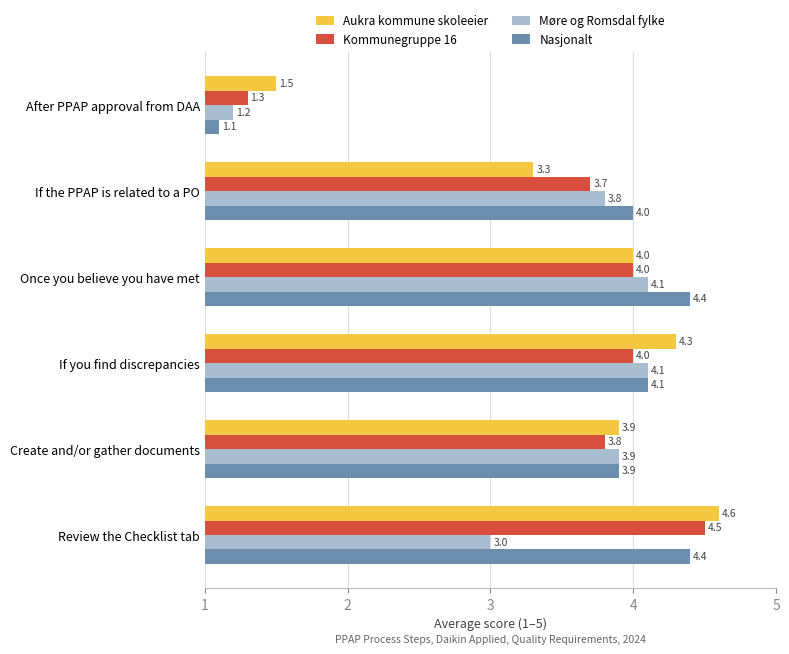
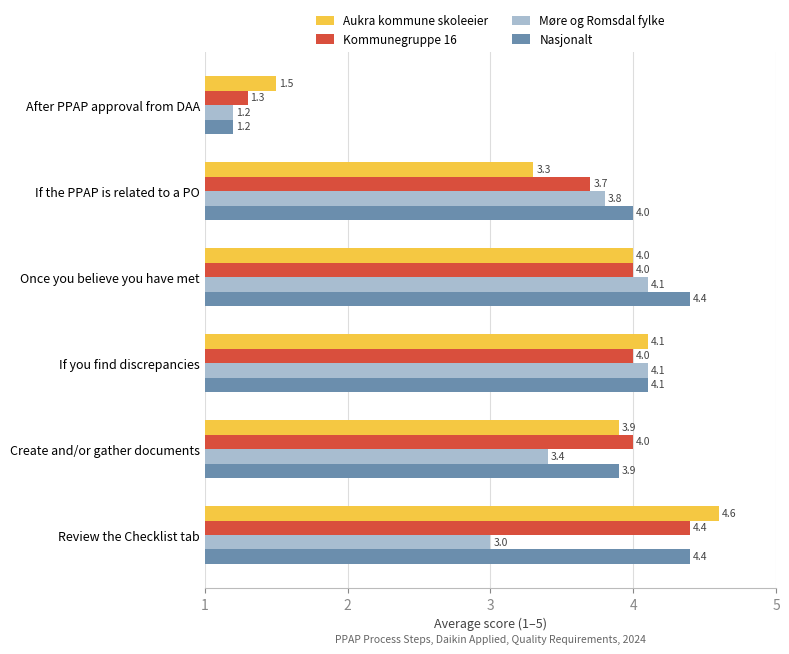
  {
    "Aukra kommune skoleeier": {
      "After PPAP approval from DAA": 1.5,
      "If the PPAP is related to a PO": 3.3,
      "Once you believe you have met": 4.0,
-     "If you find discrepancies": 4.3,
+     "If you find discrepancies": 4.1,
      "Create and/or gather documents": 3.9,
      "Review the Checklist tab": 4.6
    },
    "Kommunegruppe 16": {
      "After PPAP approval from DAA": 1.3,
      "If the PPAP is related to a PO": 3.7,
      "Once you believe you have met": 4.0,
      "If you find discrepancies": 4.0,
-     "Create and/or gather documents": 3.8,
-     "Review the Checklist tab": 4.5
+     "Create and/or gather documents": 4.0,
+     "Review the Checklist tab": 4.4
    },
    "Møre og Romsdal fylke": {
      "After PPAP approval from DAA": 1.2,
      "If the PPAP is related to a PO": 3.8,
      "Once you believe you have met": 4.1,
      "If you find discrepancies": 4.1,
-     "Create and/or gather documents": 3.9,
+     "Create and/or gather documents": 3.4,
      "Review the Checklist tab": 3.0
    },
    "Nasjonalt": {
-     "After PPAP approval from DAA": 1.1,
+     "After PPAP approval from DAA": 1.2,
      "If the PPAP is related to a PO": 4.0,
      "Once you believe you have met": 4.4,
      "If you find discrepancies": 4.1,
      "Create and/or gather documents": 3.9,
      "Review the Checklist tab": 4.4
    }
  }
